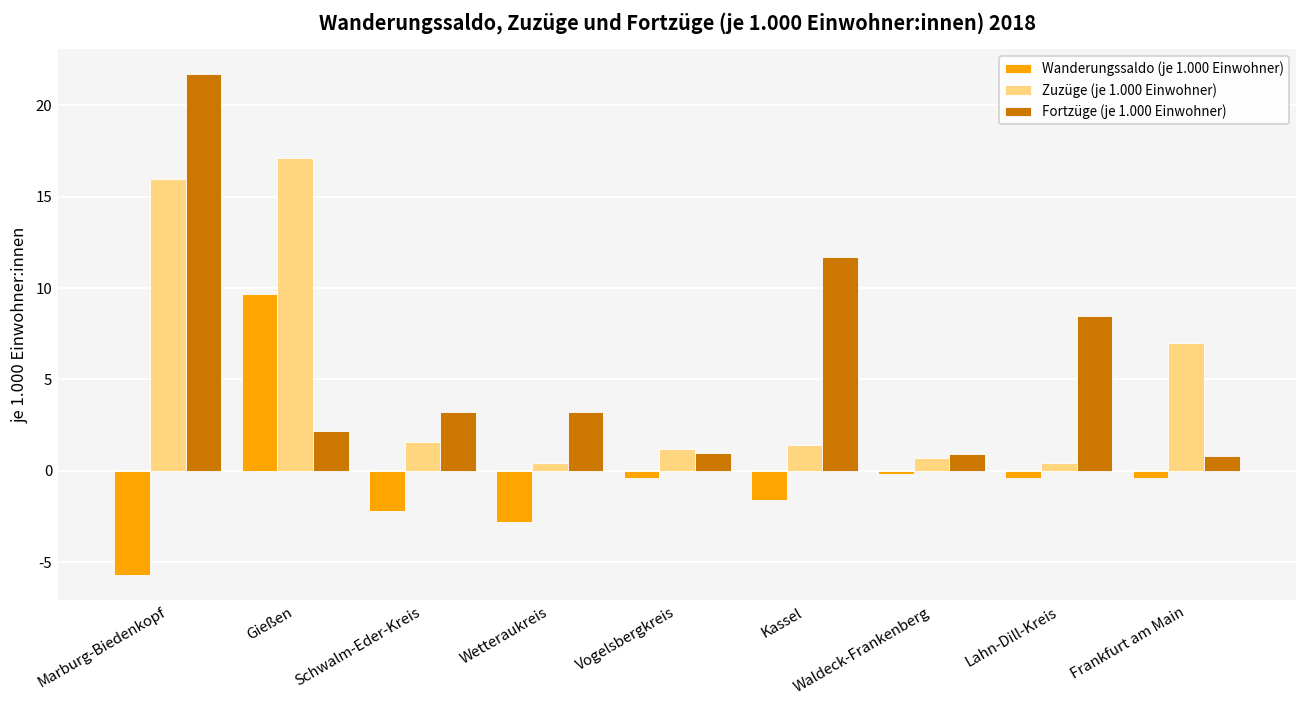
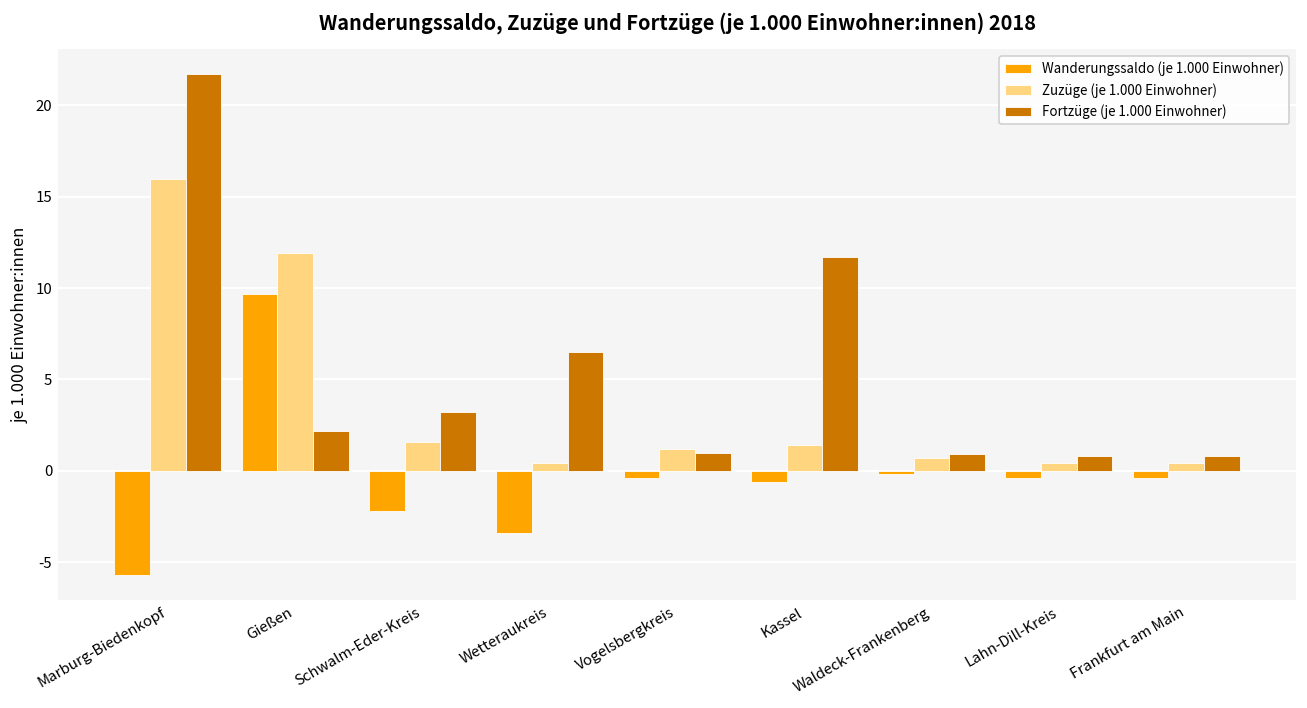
  {
    "Wanderungssaldo (je 1.000 Einwohner)": {
      "Marburg-Biedenkopf": -5.7,
      "Gießen": 9.7,
      "Schwalm-Eder-Kreis": -2.2,
-     "Wetteraukreis": -2.8,
+     "Wetteraukreis": -3.4,
      "Vogelsbergkreis": -0.4,
-     "Kassel": -1.6,
+     "Kassel": -0.6,
      "Waldeck-Frankenberg": -0.2,
      "Lahn-Dill-Kreis": -0.4,
      "Frankfurt am Main": -0.4
    },
    "Zuzüge (je 1.000 Einwohner)": {
      "Marburg-Biedenkopf": 16.0,
-     "Gießen": 17.1,
+     "Gießen": 11.9,
      "Schwalm-Eder-Kreis": 1.6,
      "Wetteraukreis": 0.4,
      "Vogelsbergkreis": 1.2,
      "Kassel": 1.4,
      "Waldeck-Frankenberg": 0.7,
      "Lahn-Dill-Kreis": 0.4,
-     "Frankfurt am Main": 7.0
+     "Frankfurt am Main": 0.4
    },
    "Fortzüge (je 1.000 Einwohner)": {
      "Marburg-Biedenkopf": 21.7,
      "Gießen": 2.2,
      "Schwalm-Eder-Kreis": 3.2,
-     "Wetteraukreis": 3.2,
+     "Wetteraukreis": 6.5,
      "Vogelsbergkreis": 1.0,
      "Kassel": 11.7,
      "Waldeck-Frankenberg": 0.9,
-     "Lahn-Dill-Kreis": 8.5,
+     "Lahn-Dill-Kreis": 0.8,
      "Frankfurt am Main": 0.8
    }
  }
